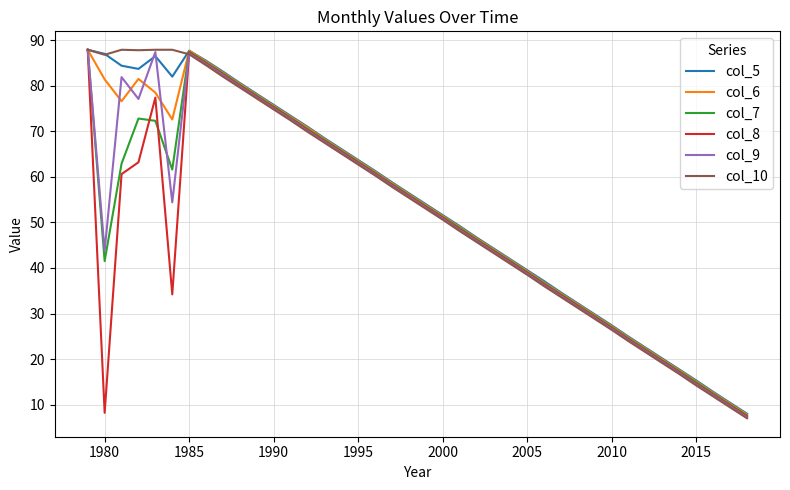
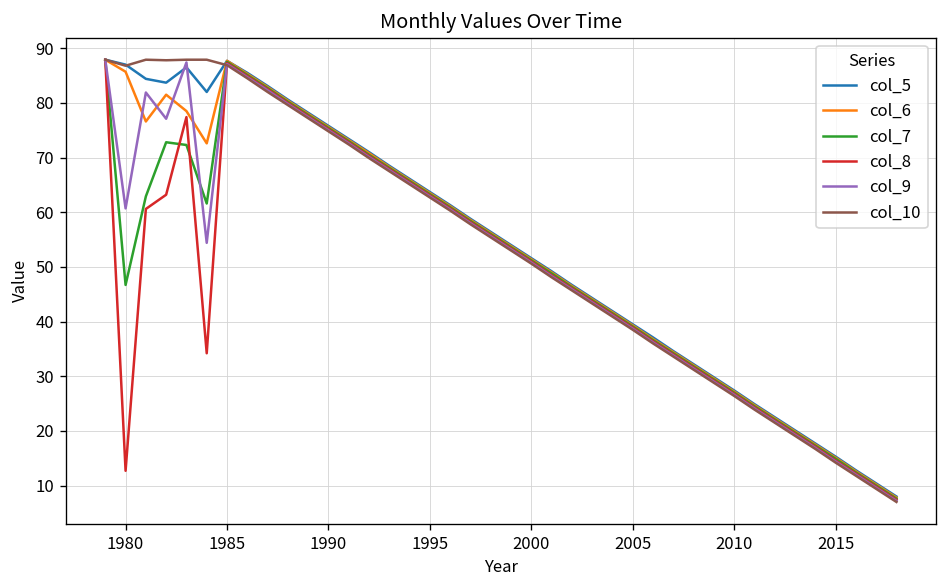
  {
    "col_6": {
-     "1980": 81
+     "1980": 86
    },
    "col_7": {
-     "1980": 42
+     "1980": 47
    },
    "col_8": {
-     "1980": 8
+     "1980": 13
    },
    "col_9": {
-     "1980": 44
+     "1980": 61
    }
  }
